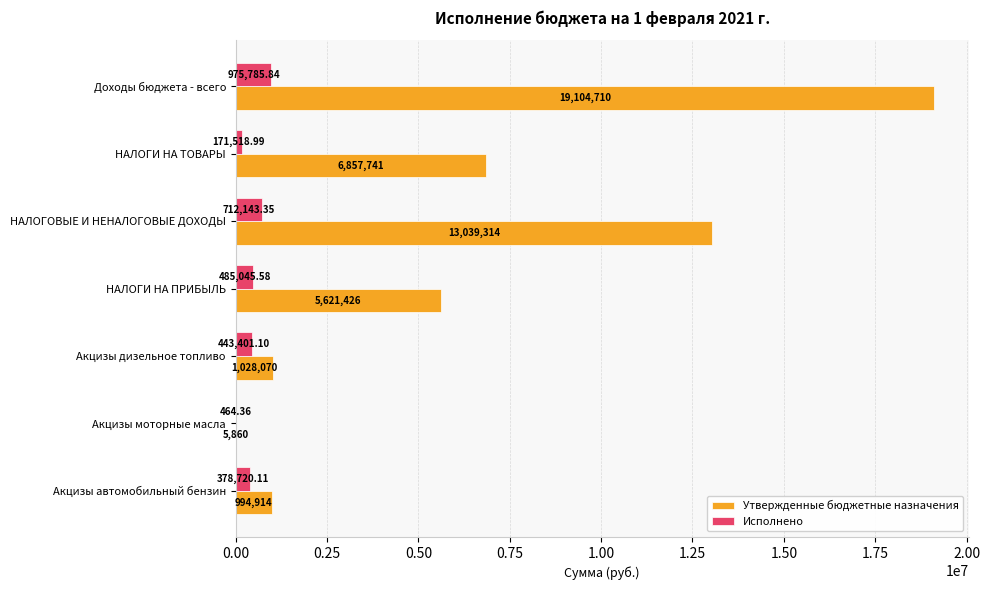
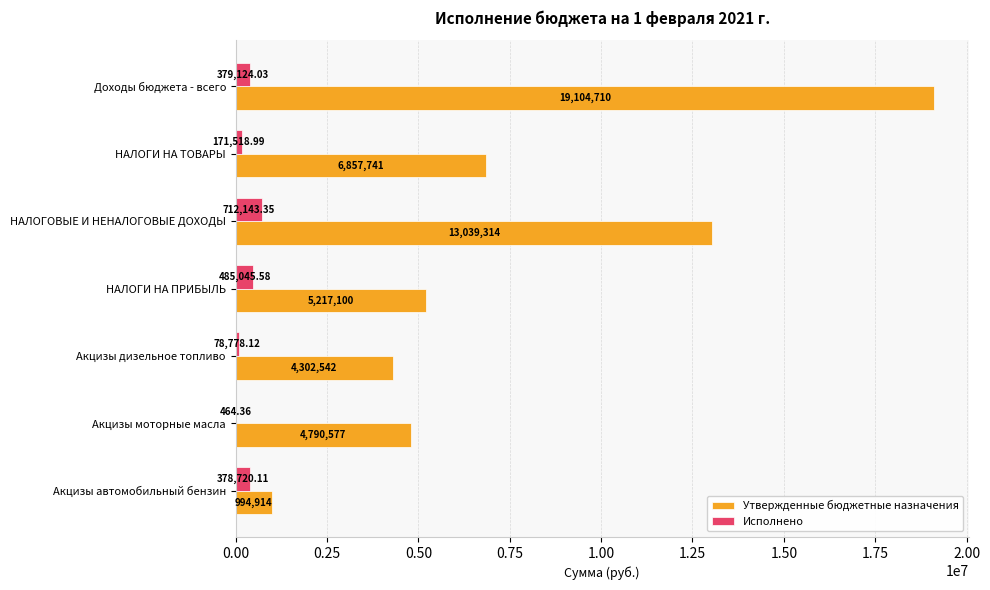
  {
    "Утвержденные бюджетные назначения": {
      "Доходы бюджета - всего": "19,104,710",
      "НАЛОГИ НА ТОВАРЫ": "6,857,741",
      "НАЛОГОВЫЕ И НЕНАЛОГОВЫЕ ДОХОДЫ": "13,039,314",
-     "НАЛОГИ НА ПРИБЫЛЬ": "5,621,426",
-     "Акцизы дизельное топливо": "1,028,070",
-     "Акцизы моторные масла": "5,860",
+     "НАЛОГИ НА ПРИБЫЛЬ": "5,217,100",
+     "Акцизы дизельное топливо": "4,302,542",
+     "Акцизы моторные масла": "4,790,577",
      "Акцизы автомобильный бензин": "994,914"
    },
    "Исполнено": {
-     "Доходы бюджета - всего": "975,785.84",
+     "Доходы бюджета - всего": "379,124.03",
      "НАЛОГИ НА ТОВАРЫ": "171,518.99",
      "НАЛОГОВЫЕ И НЕНАЛОГОВЫЕ ДОХОДЫ": "712,143.35",
      "НАЛОГИ НА ПРИБЫЛЬ": "485,045.58",
-     "Акцизы дизельное топливо": "443,401.10",
+     "Акцизы дизельное топливо": "78,778.12",
      "Акцизы моторные масла": "464.36",
      "Акцизы автомобильный бензин": "378,720.11"
    }
  }
